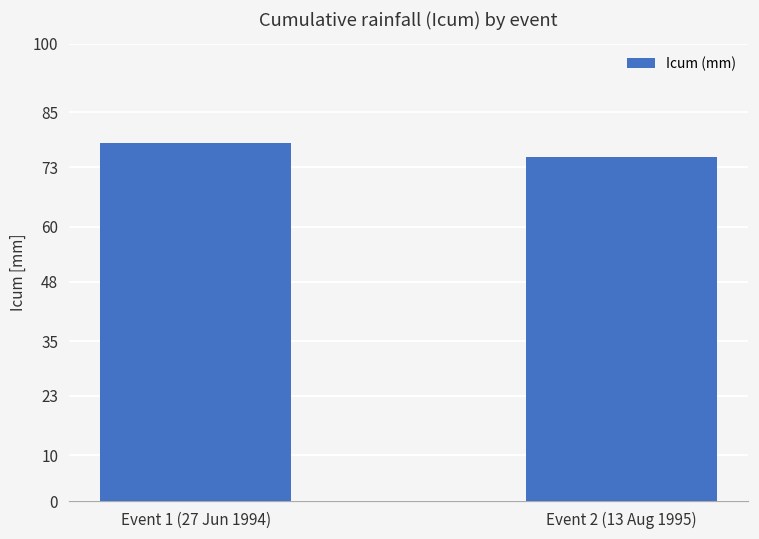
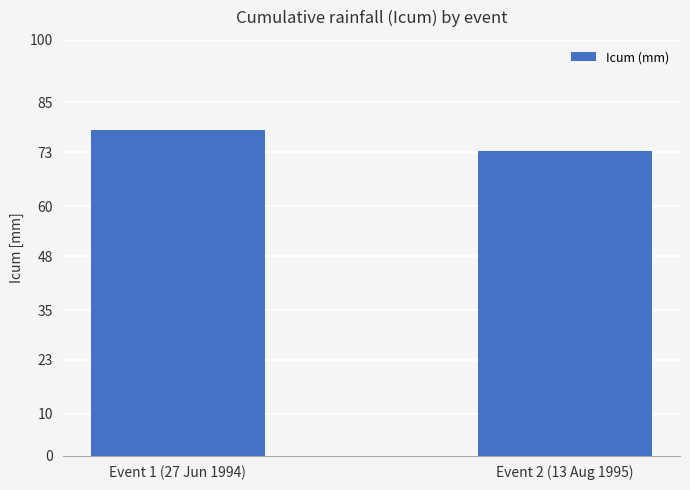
  {
    "Event 1 (27 Jun 1994)": 78,
-   "Event 2 (13 Aug 1995)": 75
+   "Event 2 (13 Aug 1995)": 73
  }
